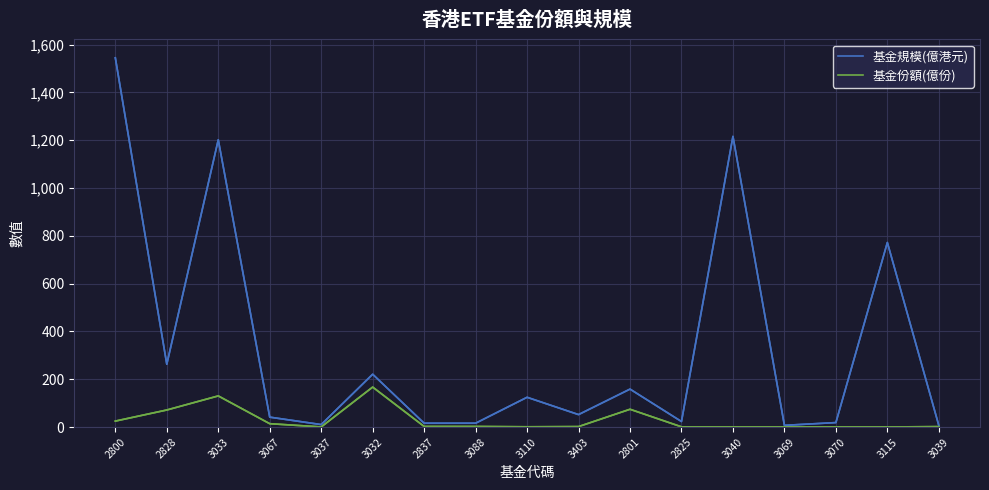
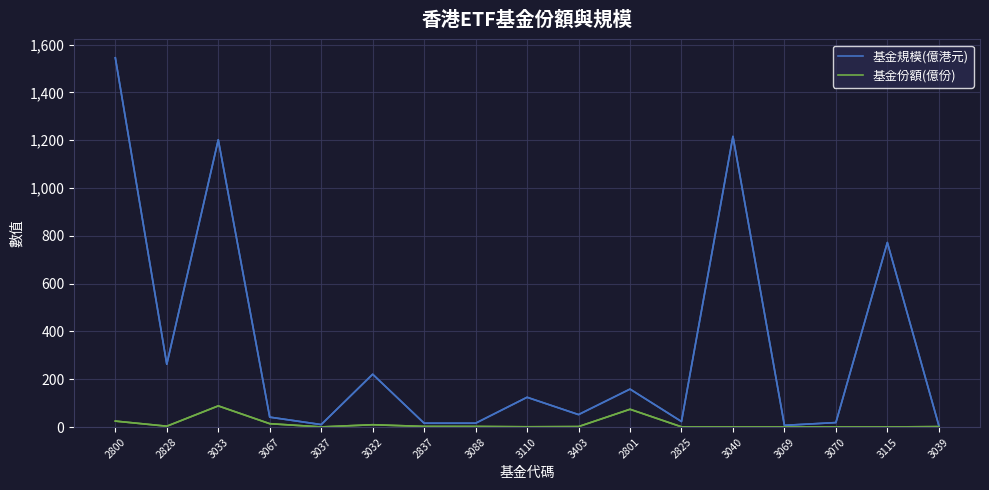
  {
    "基金規模(億港元)": {
      "2800": "1,550",
      "2828": "260",
      "3033": "1,200",
      "3067": "40",
      "3032": "220",
      "2837": "20",
      "3088": "20",
      "3110": "120",
      "3403": "50",
      "2801": "160",
      "2825": "20",
      "3040": "1,220",
      "3070": "20",
      "3115": "770"
    },
    "基金份額(億份)": {
      "2800": "20",
-     "2828": "70",
-     "3033": "130",
+     "2828": "0",
+     "3033": "90",
      "3067": "10",
-     "3032": "170",
+     "3032": "10",
      "2837": "0",
      "3088": "0",
      "3110": "0",
      "3403": "0",
      "2801": "70",
      "2825": "0",
      "3040": "0",
      "3070": "0",
      "3115": "0"
    }
  }
